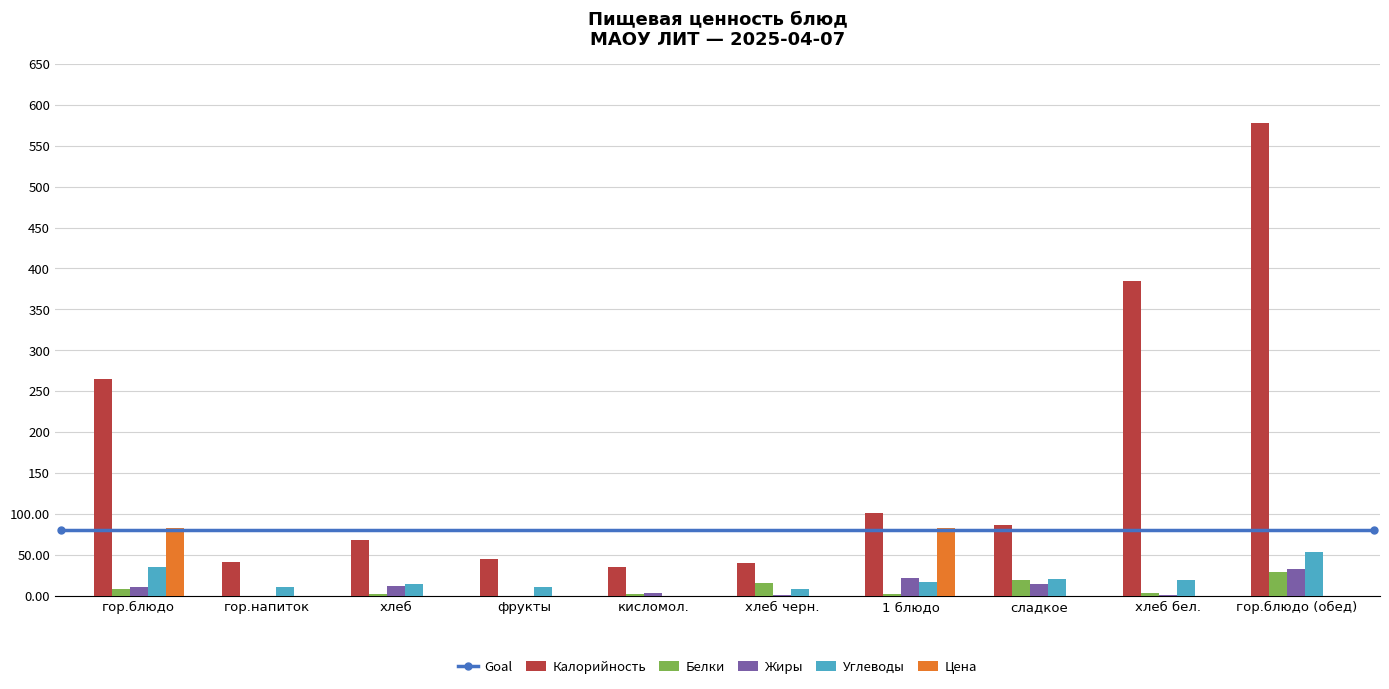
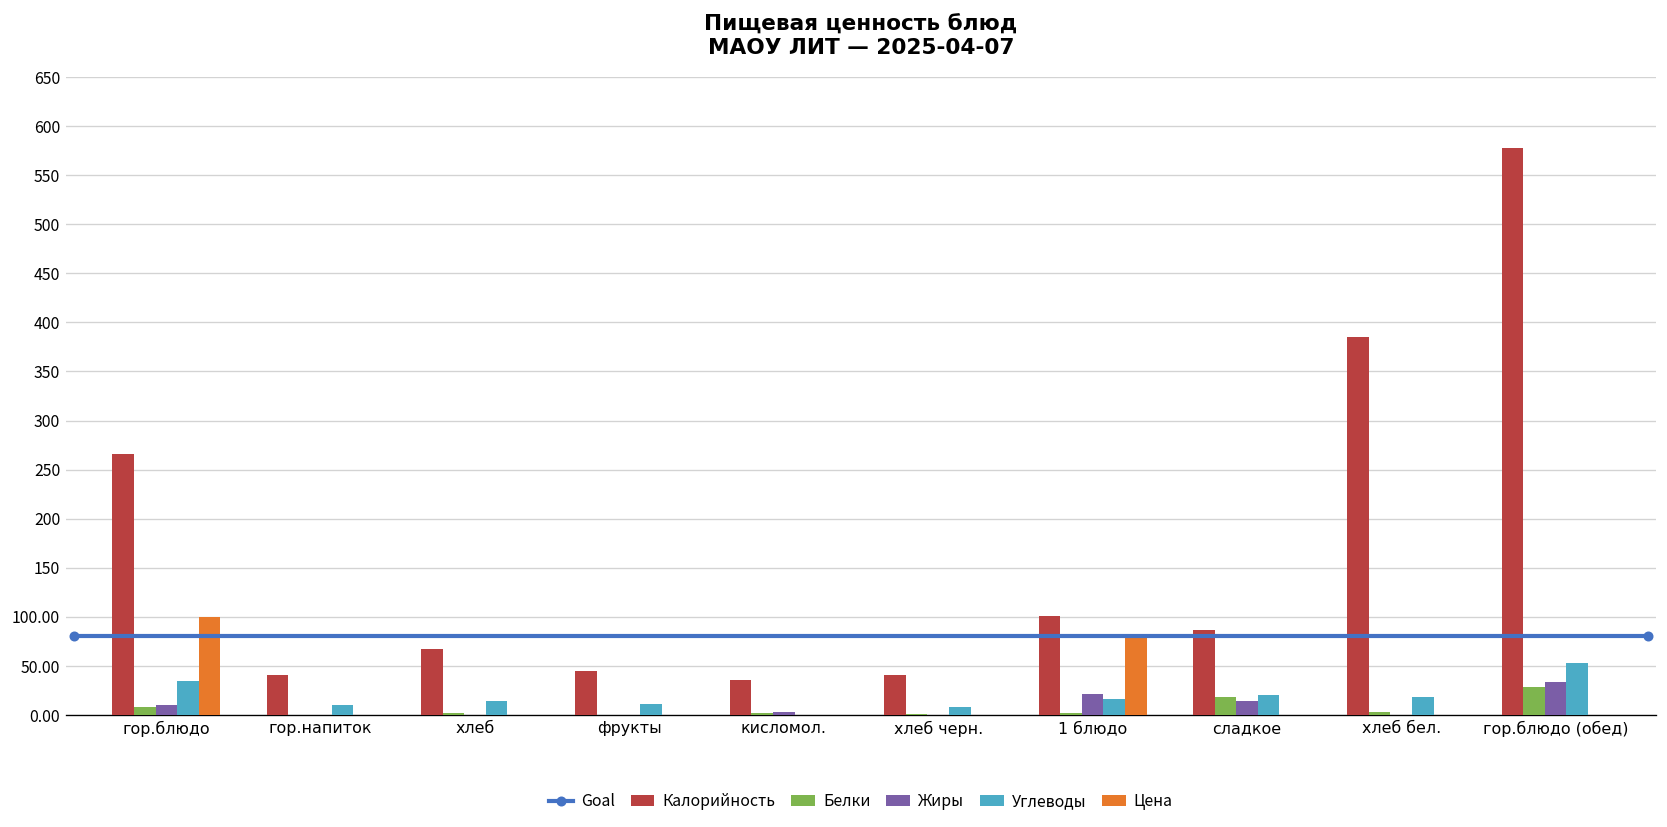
  {
    "Калорийность": {
      "гор.блюдо": 270,
      "гор.напиток": 40,
      "хлеб": 70,
      "фрукты": 50,
      "кисломол.": 40,
      "хлеб черн.": 40,
      "1 блюдо": 100,
      "сладкое": 90,
      "хлеб бел.": 390,
      "гор.блюдо (обед)": 580
    },
    "Белки": {
      "гор.блюдо": 10,
      "гор.напиток": 0,
      "фрукты": 0,
-     "хлеб черн.": 20,
+     "хлеб черн.": 0,
      "сладкое": 20,
      "гор.блюдо (обед)": 30
    },
    "Жиры": {
      "гор.блюдо": 10,
      "гор.напиток": 0,
-     "хлеб": 10,
+     "хлеб": 0,
      "фрукты": 0,
      "1 блюдо": 20,
      "сладкое": 10,
      "гор.блюдо (обед)": 30
    },
    "Цена": {
-     "гор.блюдо": 80,
+     "гор.блюдо": 100,
      "гор.напиток": 0,
      "хлеб": 0,
      "фрукты": 0,
      "кисломол.": 0,
      "хлеб черн.": 0,
      "1 блюдо": 80,
      "сладкое": 0,
      "хлеб бел.": 0,
      "гор.блюдо (обед)": 0
    }
  }
